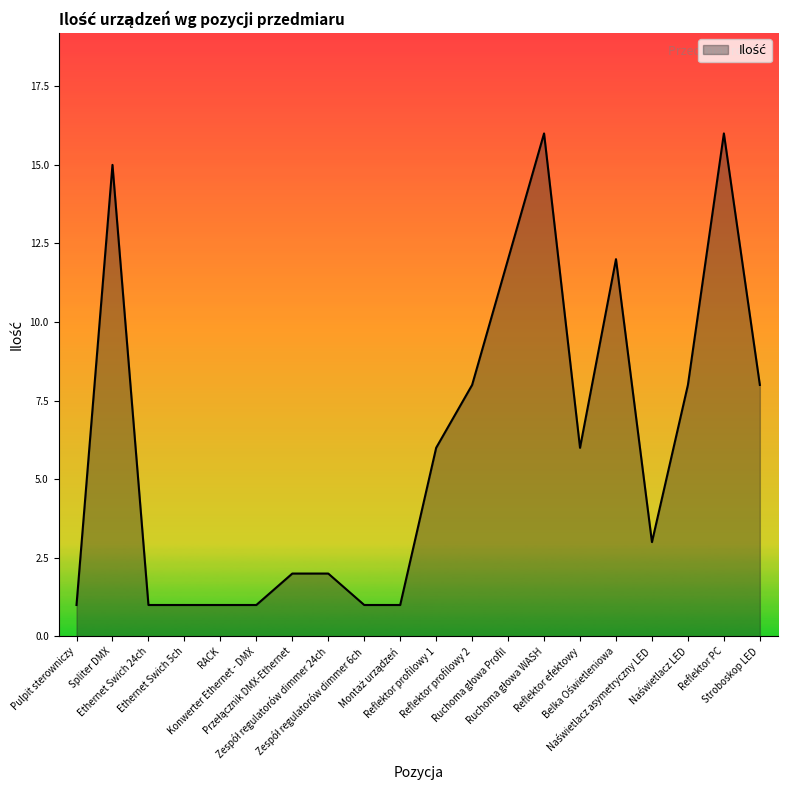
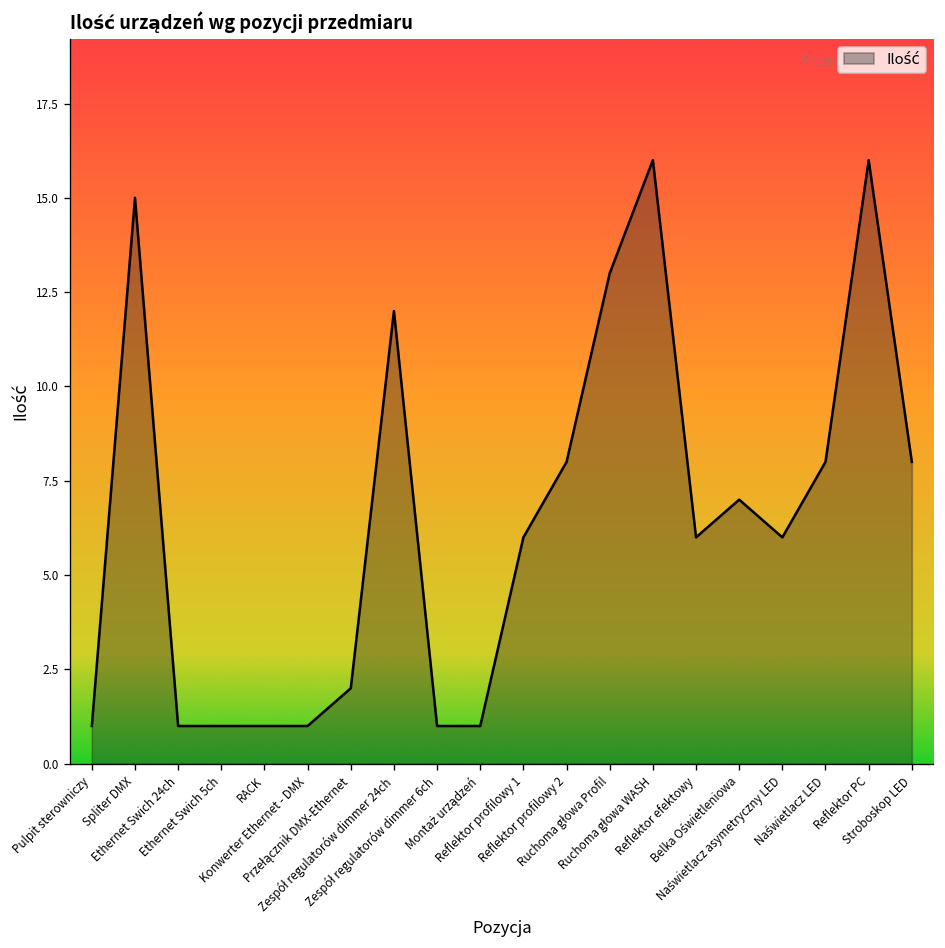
  {
    "Pulpit sterowniczy": 1,
    "Spliter DMX": 15,
    "Ethernet Swich 24ch": 1,
    "Ethernet Swich 5ch": 1,
    "RACK": 1,
    "Konwerter Ethernet - DMX": 1,
    "Przełącznik DMX-Ethernet": 2,
-   "Zespół regulatorów dimmer 24ch": 2,
+   "Zespół regulatorów dimmer 24ch": 12,
    "Zespół regulatorów dimmer 6ch": 1,
    "Montaż urządzeń": 1,
    "Reflektor profilowy 1": 6,
    "Reflektor profilowy 2": 8,
-   "Ruchoma głowa Profil": 12,
+   "Ruchoma głowa Profil": 13,
    "Ruchoma głowa WASH": 16,
    "Reflektor efektowy": 6,
-   "Belka Oświetleniowa": 12,
-   "Naświetlacz asymetryczny LED": 3,
+   "Belka Oświetleniowa": 7,
+   "Naświetlacz asymetryczny LED": 6,
    "Naświetlacz LED": 8,
    "Reflektor PC": 16,
    "Stroboskop LED": 8
  }
